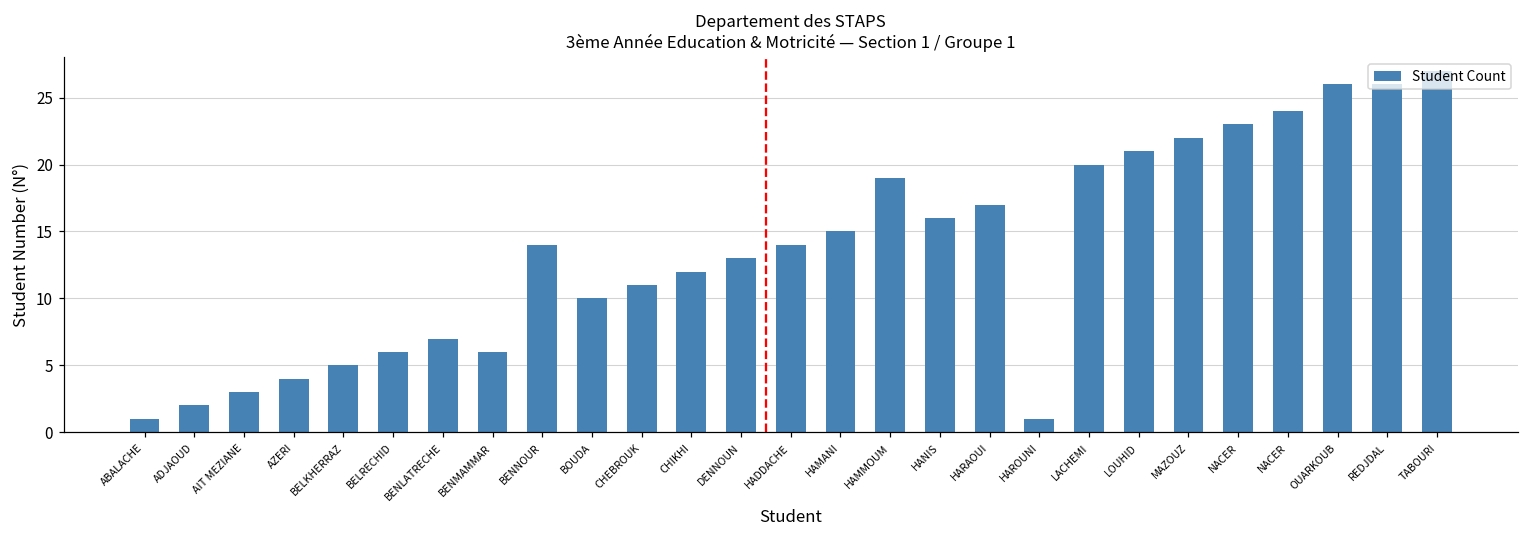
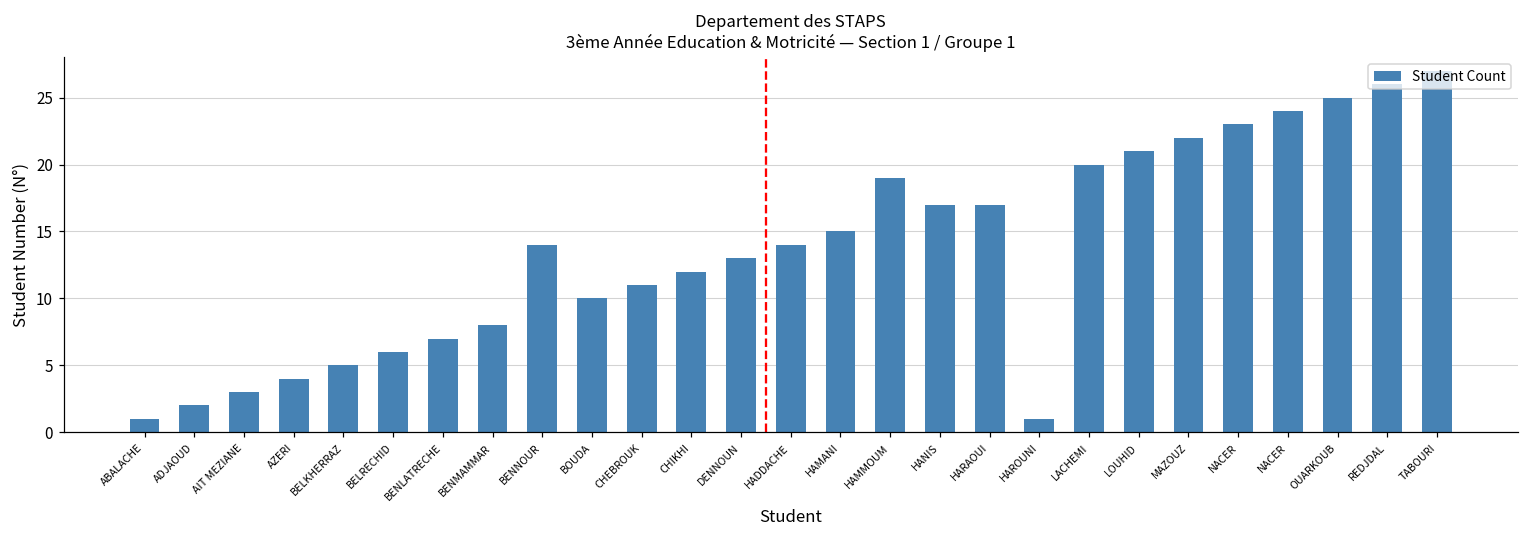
  {
    "ABALACHE": 1,
    "ADJAOUD": 2,
    "AIT MEZIANE": 3,
    "AZERI": 4,
    "BELKHERRAZ": 5,
    "BELRECHID": 6,
    "BENLATRECHE": 7,
-   "BENMAMMAR": 6,
+   "BENMAMMAR": 8,
    "BENNOUR": 14,
    "BOUDA": 10,
    "CHEBROUK": 11,
    "CHIKHI": 12,
    "DENNOUN": 13,
    "HADDACHE": 14,
    "HAMANI": 15,
    "HAMMOUM": 19,
-   "HANIS": 16,
+   "HANIS": 17,
    "HARAOUI": 17,
    "HAROUNI": 1,
    "LACHEMI": 20,
    "LOUHID": 21,
    "MAZOUZ": 22,
-   "OUARKOUB": 26
+   "OUARKOUB": 25
  }
